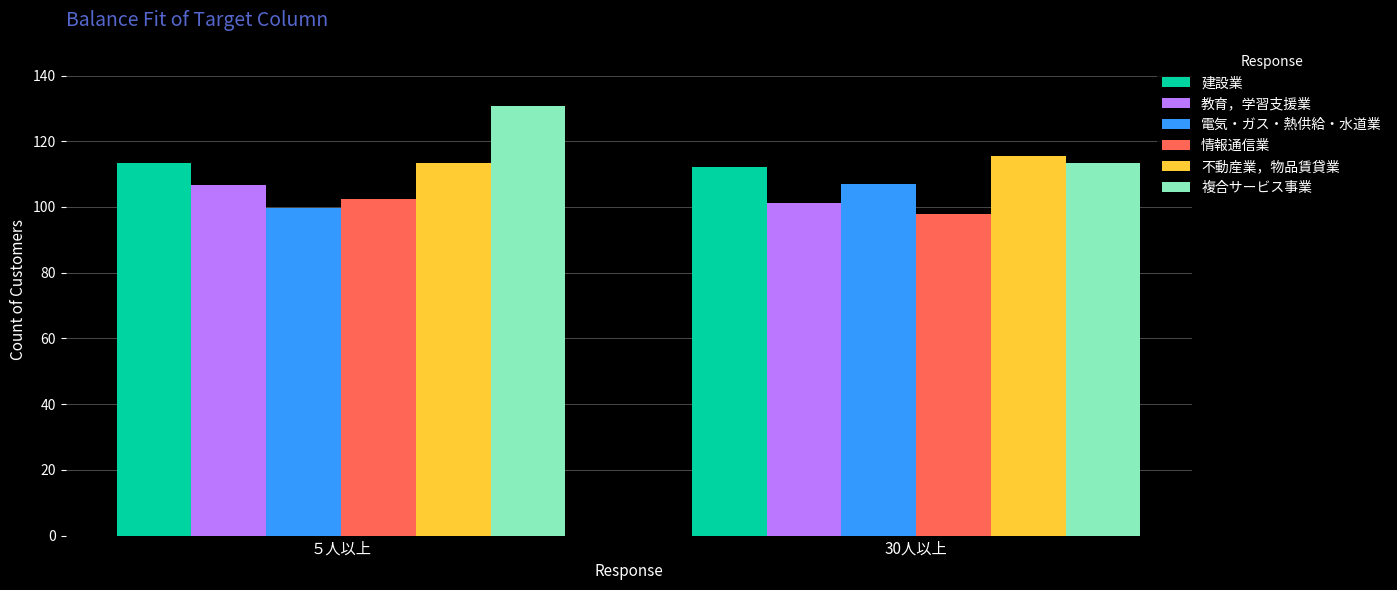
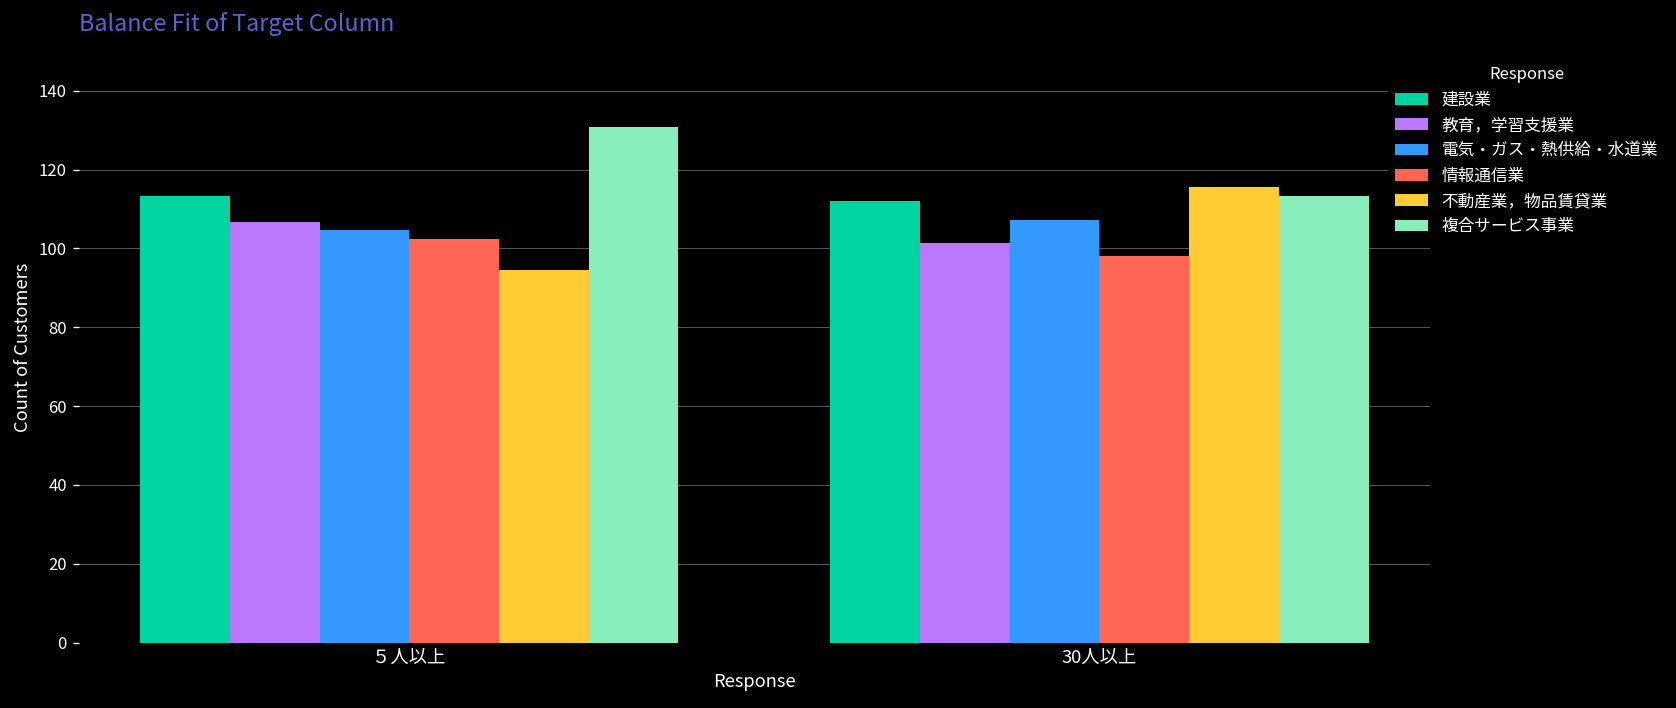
  {
    "建設業": {
      "５人以上": 113,
      "30人以上": 112
    },
    "教育，学習支援業": {
      "５人以上": 107,
      "30人以上": 101
    },
    "電気・ガス・熱供給・水道業": {
-     "５人以上": 100,
+     "５人以上": 105,
      "30人以上": 107
    },
    "情報通信業": {
      "５人以上": 102,
      "30人以上": 98
    },
    "不動産業，物品賃貸業": {
-     "５人以上": 114,
+     "５人以上": 94,
      "30人以上": 116
    },
    "複合サービス事業": {
      "５人以上": 131,
      "30人以上": 113
    }
  }
